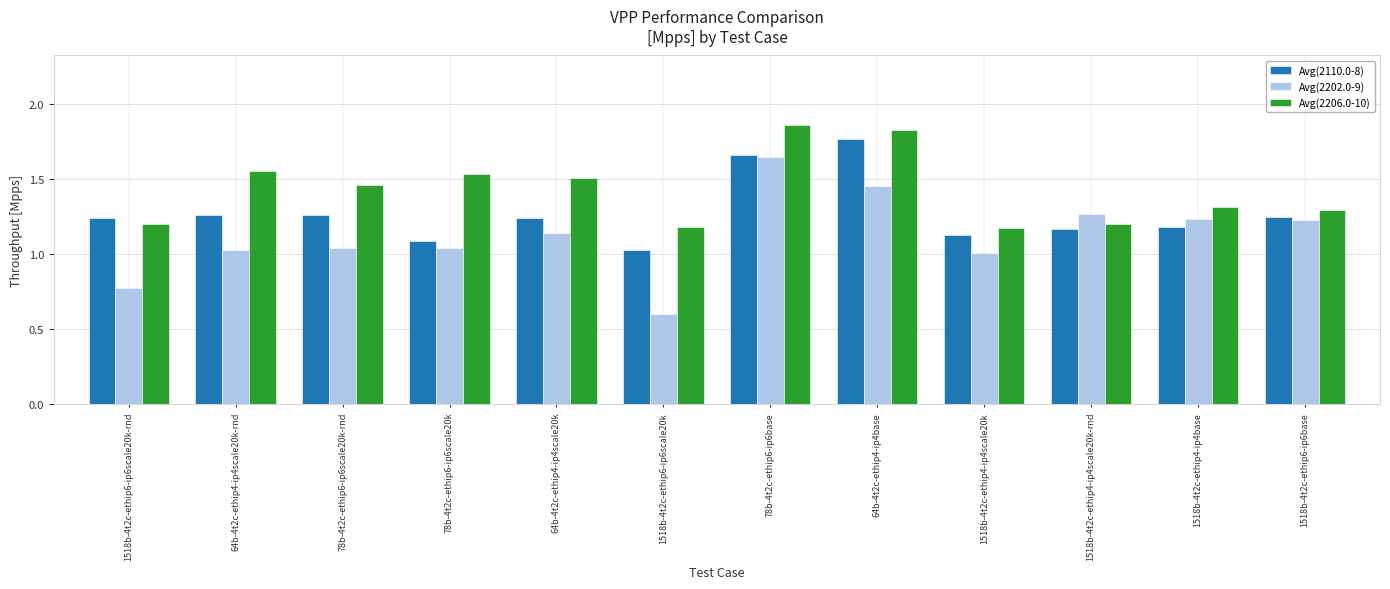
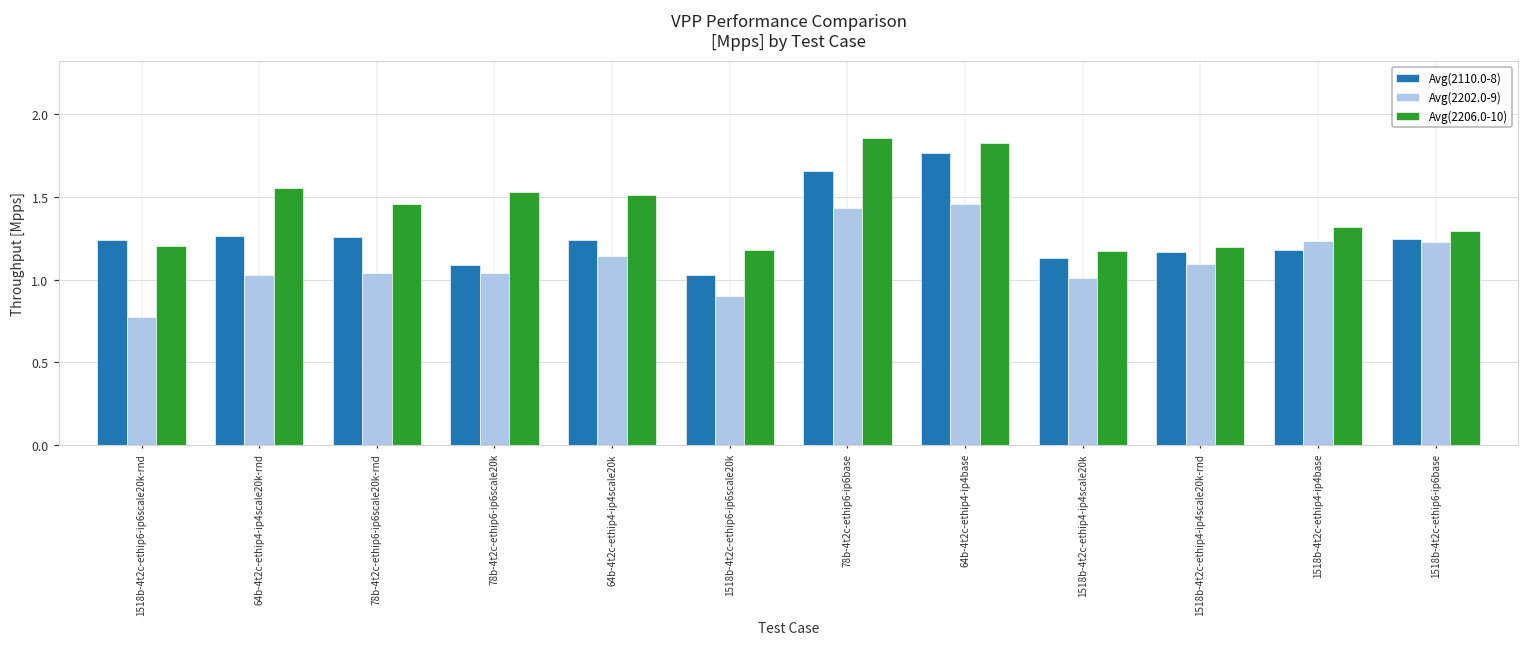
  {
    "Avg(2110.0-8)": {
      "1518b-4t2c-ethip6-ip6scale20k-rnd": 1.24,
      "64b-4t2c-ethip4-ip4scale20k-rnd": 1.26,
      "78b-4t2c-ethip6-ip6scale20k-rnd": 1.26,
      "78b-4t2c-ethip6-ip6scale20k": 1.09,
      "64b-4t2c-ethip4-ip4scale20k": 1.24,
      "1518b-4t2c-ethip6-ip6scale20k": 1.03,
      "78b-4t2c-ethip6-ip6base": 1.66,
      "64b-4t2c-ethip4-ip4base": 1.76,
      "1518b-4t2c-ethip4-ip4scale20k": 1.13,
      "1518b-4t2c-ethip4-ip4scale20k-rnd": 1.17,
      "1518b-4t2c-ethip4-ip4base": 1.18,
      "1518b-4t2c-ethip6-ip6base": 1.24
    },
    "Avg(2202.0-9)": {
      "1518b-4t2c-ethip6-ip6scale20k-rnd": 0.78,
      "64b-4t2c-ethip4-ip4scale20k-rnd": 1.03,
      "78b-4t2c-ethip6-ip6scale20k-rnd": 1.04,
      "78b-4t2c-ethip6-ip6scale20k": 1.04,
      "64b-4t2c-ethip4-ip4scale20k": 1.14,
-     "1518b-4t2c-ethip6-ip6scale20k": 0.60,
-     "78b-4t2c-ethip6-ip6base": 1.65,
+     "1518b-4t2c-ethip6-ip6scale20k": 0.90,
+     "78b-4t2c-ethip6-ip6base": 1.43,
      "64b-4t2c-ethip4-ip4base": 1.45,
      "1518b-4t2c-ethip4-ip4scale20k": 1.01,
-     "1518b-4t2c-ethip4-ip4scale20k-rnd": 1.27,
+     "1518b-4t2c-ethip4-ip4scale20k-rnd": 1.09,
      "1518b-4t2c-ethip4-ip4base": 1.23,
      "1518b-4t2c-ethip6-ip6base": 1.23
    },
    "Avg(2206.0-10)": {
      "1518b-4t2c-ethip6-ip6scale20k-rnd": 1.20,
      "64b-4t2c-ethip4-ip4scale20k-rnd": 1.55,
      "78b-4t2c-ethip6-ip6scale20k-rnd": 1.46,
      "78b-4t2c-ethip6-ip6scale20k": 1.53,
      "64b-4t2c-ethip4-ip4scale20k": 1.51,
      "1518b-4t2c-ethip6-ip6scale20k": 1.18,
      "78b-4t2c-ethip6-ip6base": 1.86,
      "64b-4t2c-ethip4-ip4base": 1.82,
      "1518b-4t2c-ethip4-ip4scale20k": 1.17,
      "1518b-4t2c-ethip4-ip4scale20k-rnd": 1.20,
      "1518b-4t2c-ethip4-ip4base": 1.32,
      "1518b-4t2c-ethip6-ip6base": 1.30
    }
  }
